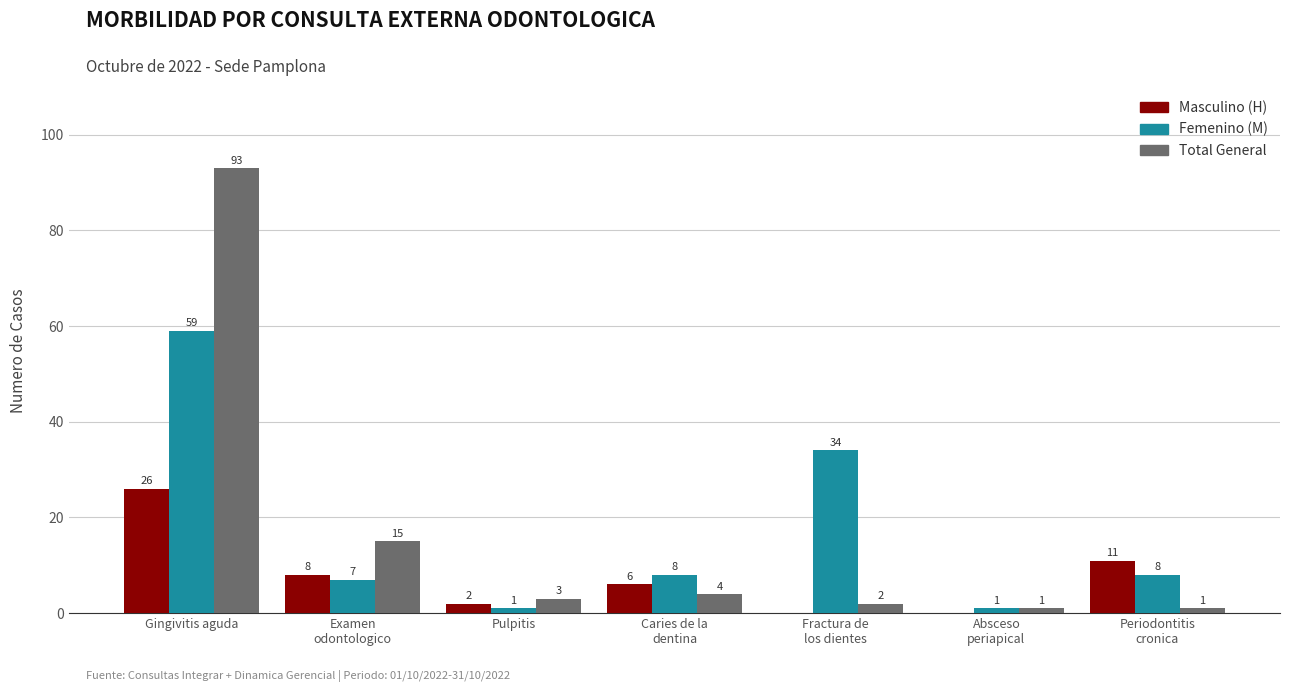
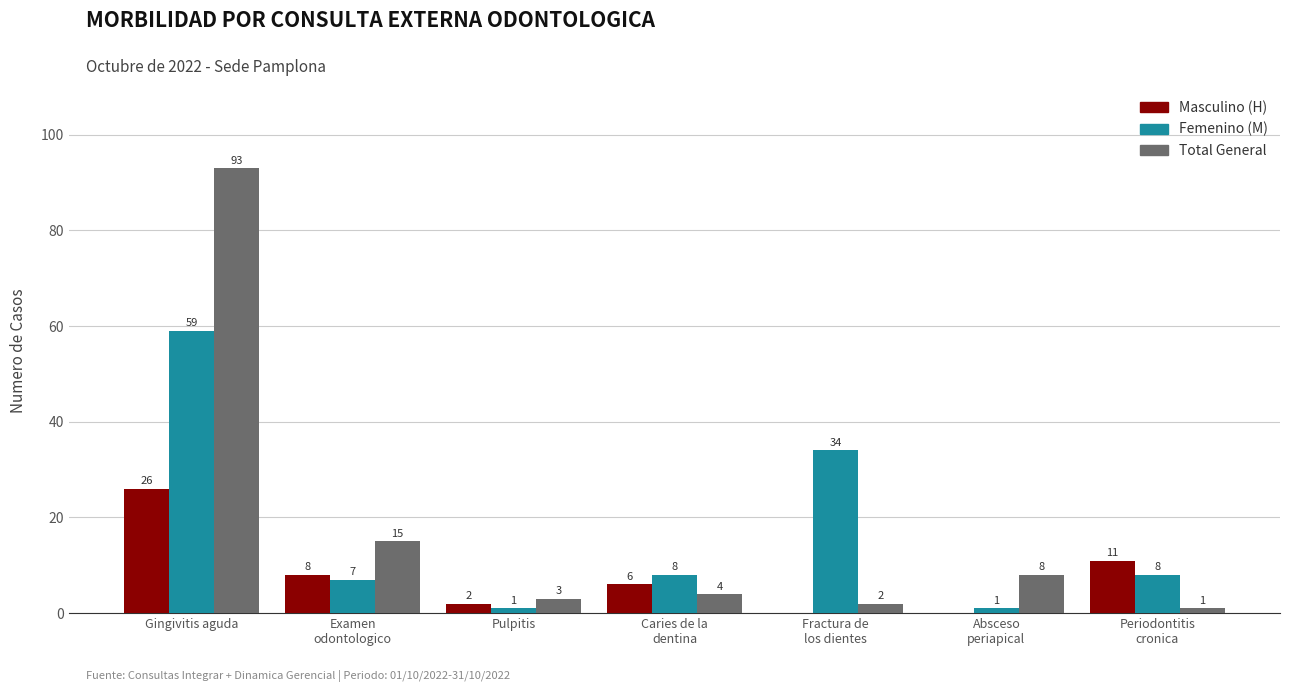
  {
    "Masculino (H)": {
      "Gingivitis aguda": 26,
      "Examen odontologico": 8,
      "Pulpitis": 2,
      "Caries de la dentina": 6,
      "Periodontitis cronica": 11
    },
    "Femenino (M)": {
      "Gingivitis aguda": 59,
      "Examen odontologico": 7,
      "Pulpitis": 1,
      "Caries de la dentina": 8,
      "Fractura de los dientes": 34,
      "Absceso periapical": 1,
      "Periodontitis cronica": 8
    },
    "Total General": {
      "Gingivitis aguda": 93,
      "Examen odontologico": 15,
      "Pulpitis": 3,
      "Caries de la dentina": 4,
      "Fractura de los dientes": 2,
-     "Absceso periapical": 1,
+     "Absceso periapical": 8,
      "Periodontitis cronica": 1
    }
  }
